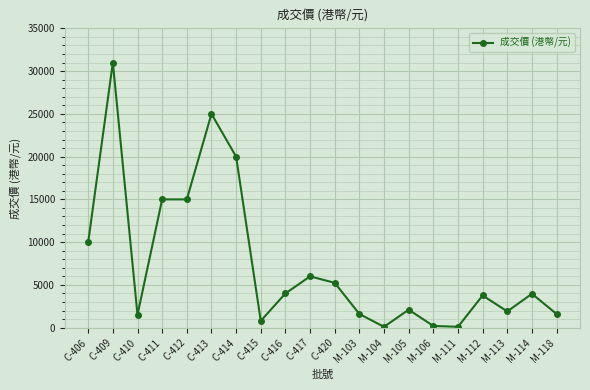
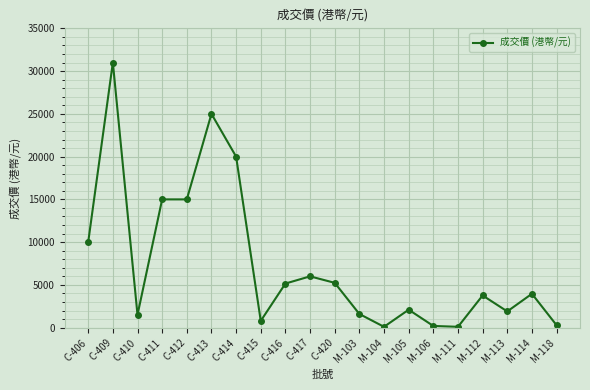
  {
    "C-406": 10000,
    "C-409": 31000,
    "C-410": 2000,
    "C-411": 15000,
    "C-412": 15000,
    "C-413": 25000,
    "C-414": 20000,
    "C-415": 1000,
-   "C-416": 4000,
+   "C-416": 5000,
    "C-417": 6000,
    "C-420": 5000,
    "M-103": 2000,
    "M-104": 0,
    "M-105": 2000,
    "M-106": 0,
    "M-111": 0,
    "M-112": 4000,
    "M-113": 2000,
    "M-114": 4000,
-   "M-118": 2000
+   "M-118": 0
  }
